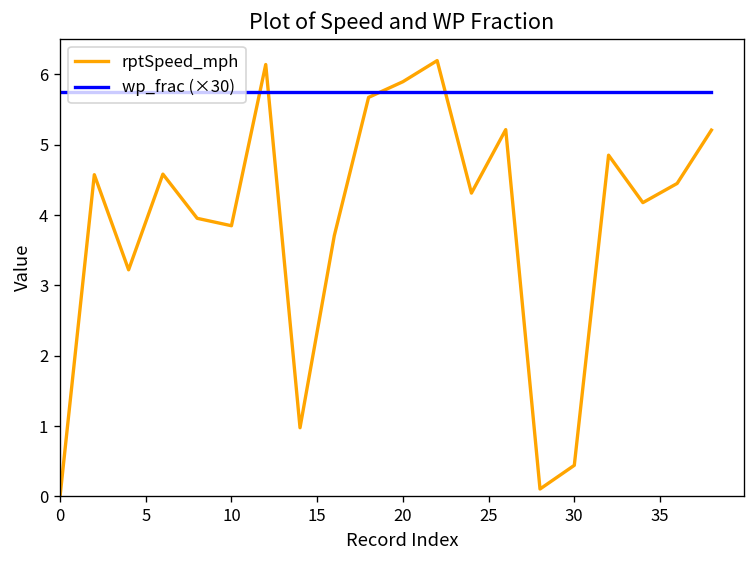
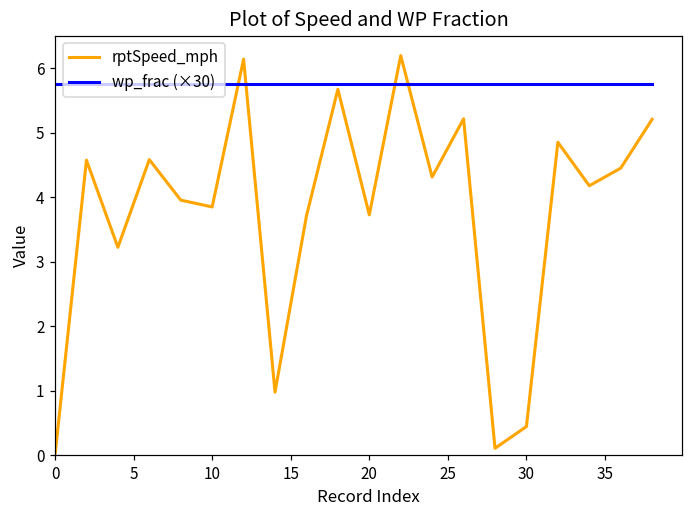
  {
    "rptSpeed_mph": {
      "0": 0.0,
      "10": 3.8,
-     "20": 5.9,
+     "20": 3.7,
      "30": 0.4
    },
    "wp_frac (×30)": {
      "0": 5.7,
      "20": 5.7,
      "30": 5.7
    }
  }
